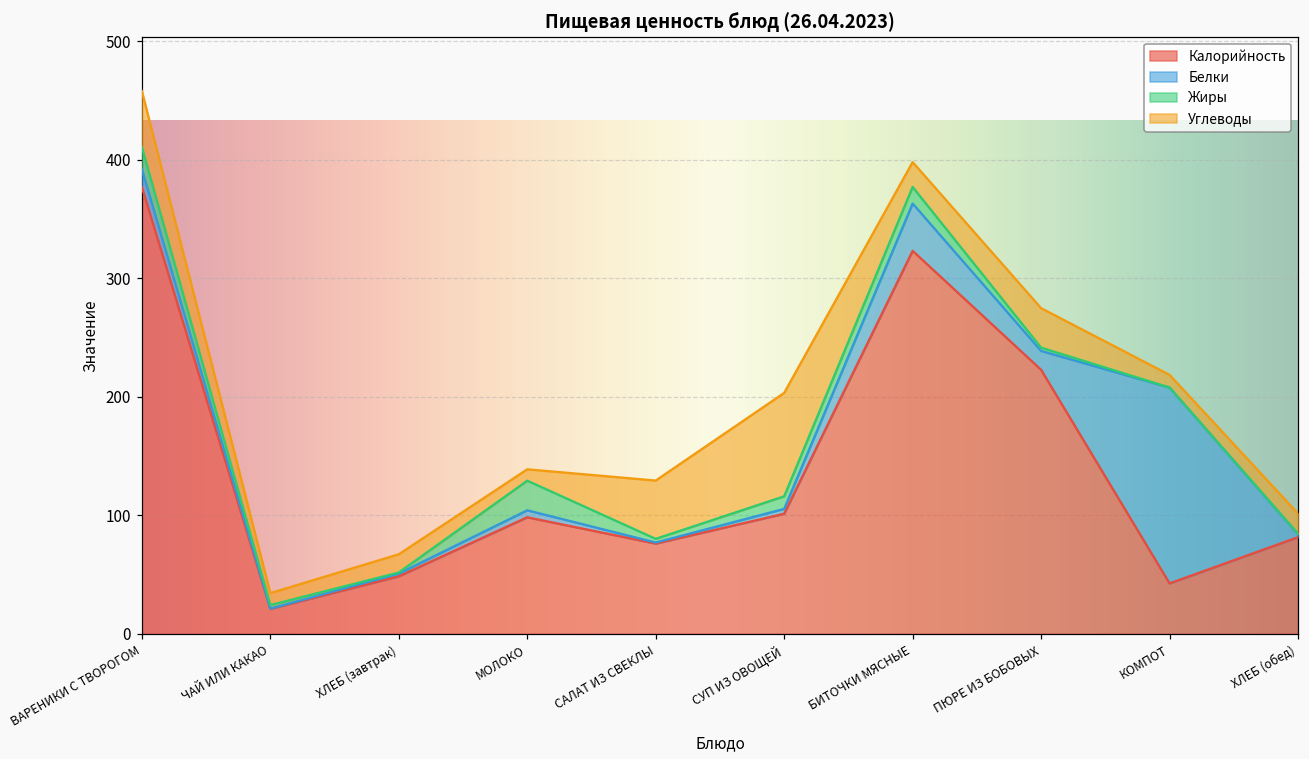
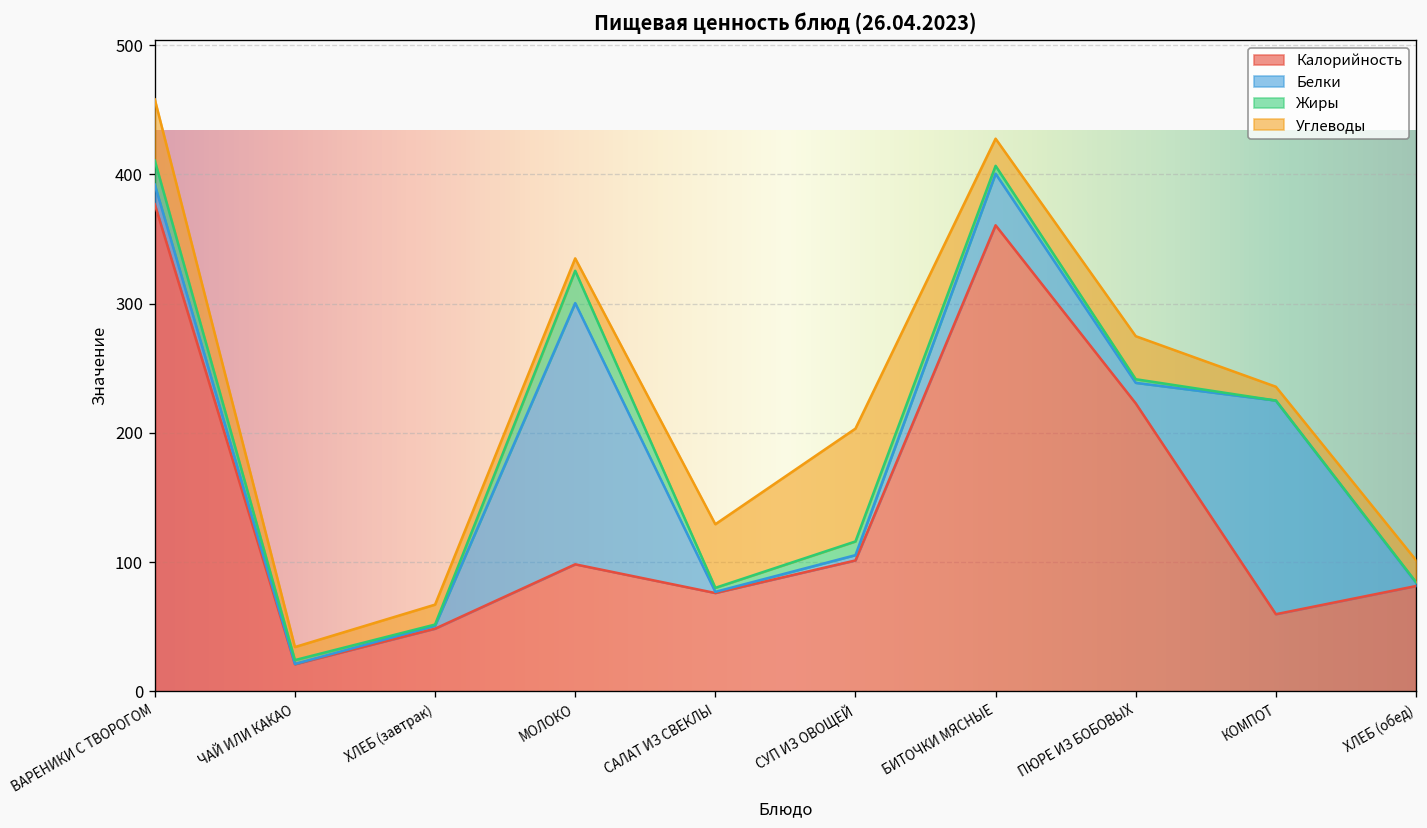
  {
    "Калорийность": {
      "ВАРЕНИКИ С ТВОРОГОМ": 377,
      "МОЛОКО": 98,
      "СУП ИЗ ОВОЩЕЙ": 101,
-     "БИТОЧКИ МЯСНЫЕ": 323,
+     "БИТОЧКИ МЯСНЫЕ": 361,
      "ПЮРЕ ИЗ БОБОВЫХ": 223,
-     "КОМПОТ": 43,
+     "КОМПОТ": 60,
      "ХЛЕБ (обед)": 82
    },
    "Белки": {
      "ВАРЕНИКИ С ТВОРОГОМ": 15,
-     "МОЛОКО": 6,
+     "МОЛОКО": 202,
      "СУП ИЗ ОВОЩЕЙ": 4,
      "БИТОЧКИ МЯСНЫЕ": 40,
      "ПЮРЕ ИЗ БОБОВЫХ": 16
    },
    "Жиры": {
      "ВАРЕНИКИ С ТВОРОГОМ": 19,
      "ЧАЙ ИЛИ КАКАО": 3,
      "МОЛОКО": 25,
      "САЛАТ ИЗ СВЕКЛЫ": 3,
      "СУП ИЗ ОВОЩЕЙ": 11,
-     "БИТОЧКИ МЯСНЫЕ": 14,
+     "БИТОЧКИ МЯСНЫЕ": 6,
      "ПЮРЕ ИЗ БОБОВЫХ": 3
    },
    "Углеводы": {
      "ВАРЕНИКИ С ТВОРОГОМ": 47,
      "ЧАЙ ИЛИ КАКАО": 10,
      "ХЛЕБ (завтрак)": 15,
      "МОЛОКО": 10,
      "САЛАТ ИЗ СВЕКЛЫ": 49,
      "СУП ИЗ ОВОЩЕЙ": 87,
      "БИТОЧКИ МЯСНЫЕ": 21,
      "ПЮРЕ ИЗ БОБОВЫХ": 33,
      "КОМПОТ": 11,
      "ХЛЕБ (обед)": 17
    }
  }
